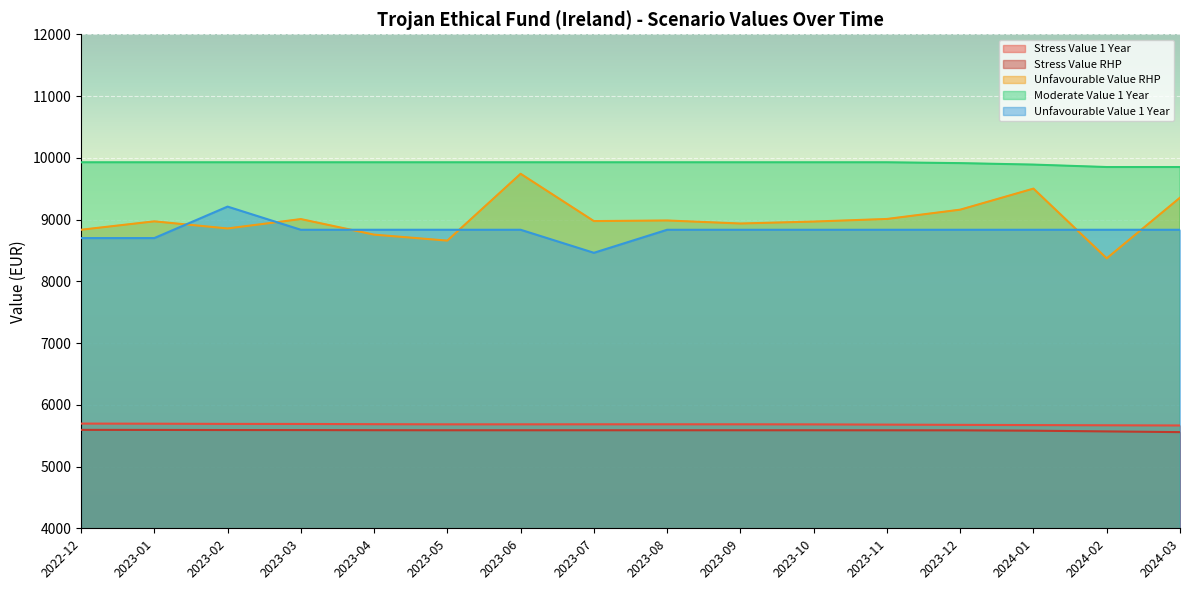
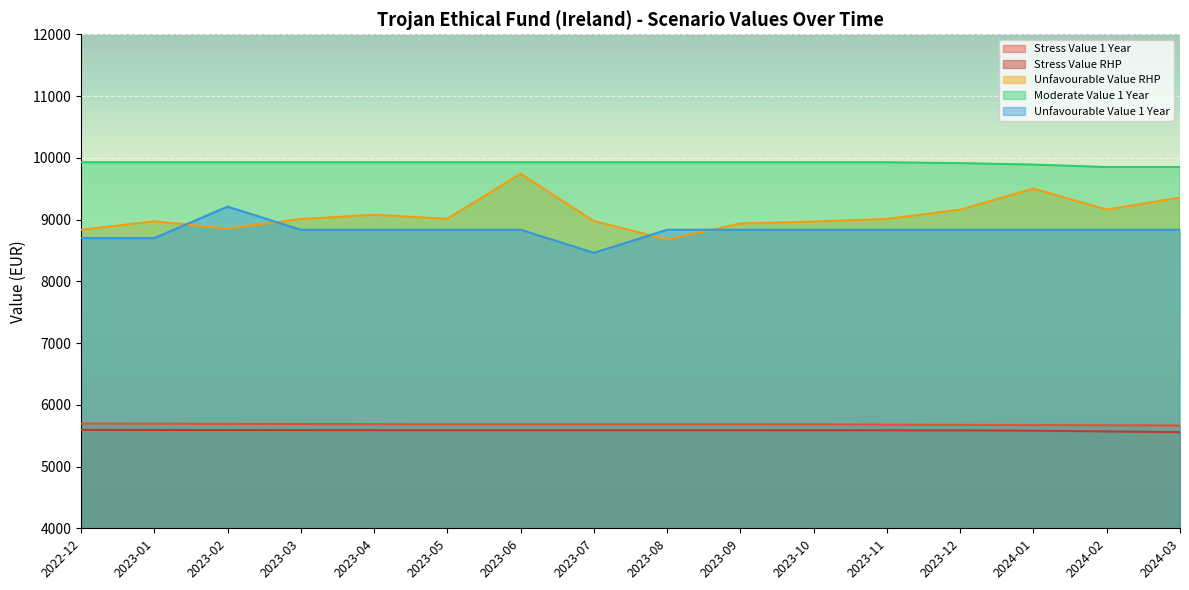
  {
    "Unfavourable Value RHP": {
      "2022-12": 8800,
      "2023-01": 9000,
      "2023-02": 8900,
      "2023-03": 9000,
-     "2023-04": 8800,
-     "2023-05": 8700,
+     "2023-04": 9100,
+     "2023-05": 9000,
      "2023-06": 9700,
      "2023-07": 9000,
-     "2023-08": 9000,
+     "2023-08": 8700,
      "2023-09": 8900,
      "2023-10": 9000,
      "2023-11": 9000,
      "2023-12": 9200,
      "2024-01": 9500,
-     "2024-02": 8400,
+     "2024-02": 9200,
      "2024-03": 9400
    },
    "Moderate Value 1 Year": {
      "2022-12": 9900,
      "2023-01": 9900,
      "2023-02": 9900,
      "2023-03": 9900,
      "2023-04": 9900,
      "2023-05": 9900,
      "2023-06": 9900,
      "2023-07": 9900,
      "2023-08": 9900,
      "2023-09": 9900,
      "2023-10": 9900,
      "2023-11": 9900,
      "2023-12": 9900,
      "2024-01": 9900,
      "2024-02": 9900,
      "2024-03": 9900
    },
    "Unfavourable Value 1 Year": {
      "2022-12": 8700,
      "2023-01": 8700,
      "2023-02": 9200,
      "2023-03": 8800,
      "2023-04": 8800,
      "2023-05": 8800,
      "2023-06": 8800,
      "2023-07": 8500,
      "2023-08": 8800,
      "2023-09": 8800,
      "2023-10": 8800,
      "2023-11": 8800,
      "2023-12": 8800,
      "2024-01": 8800,
      "2024-02": 8800,
      "2024-03": 8800
    }
  }
